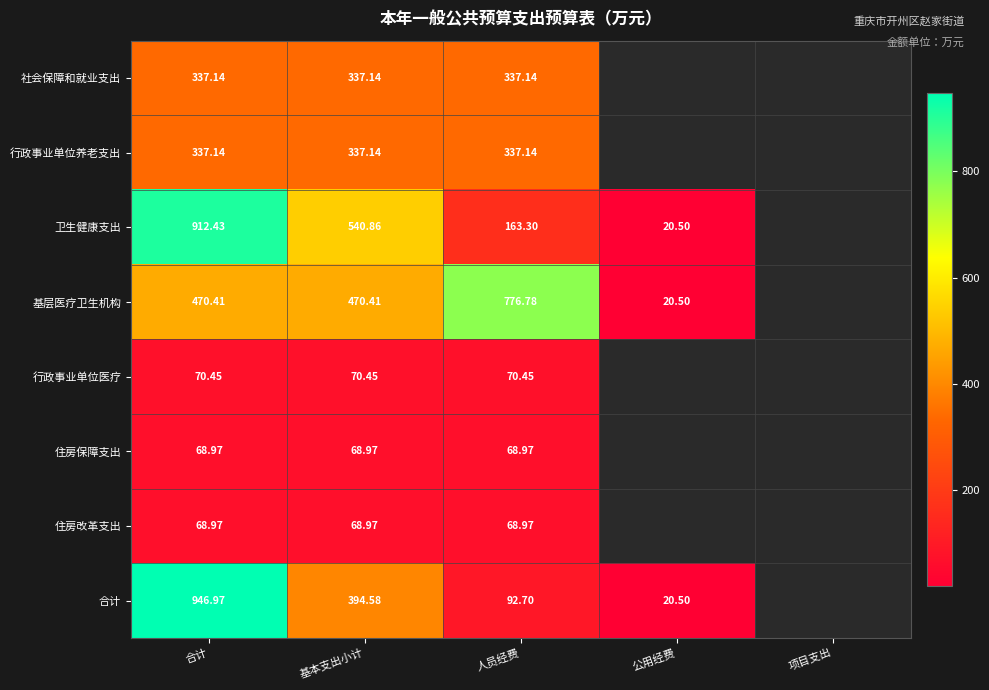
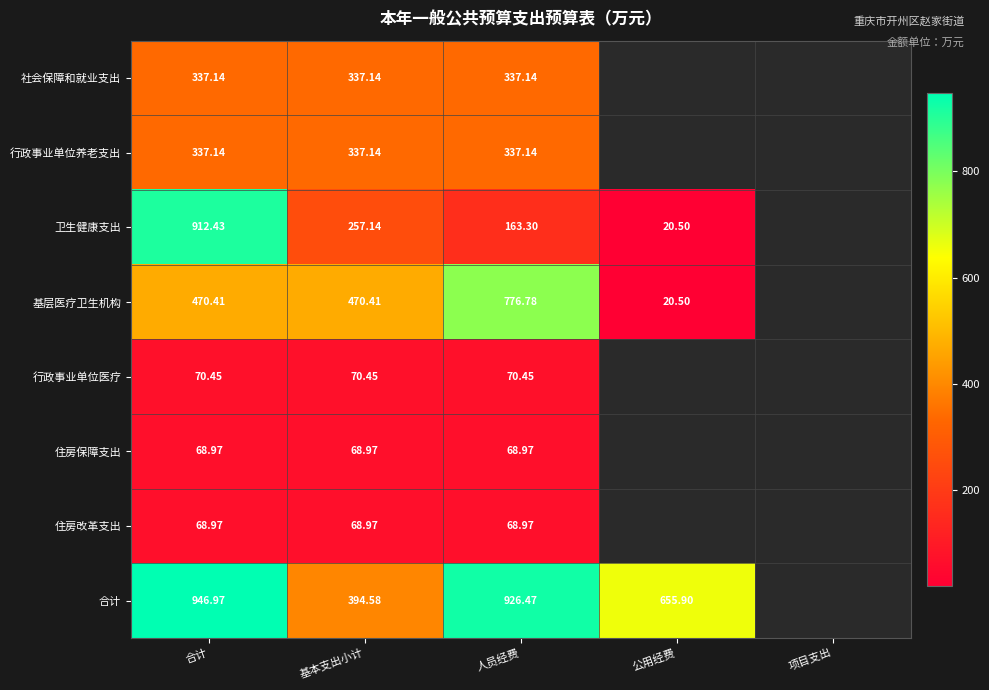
  {
    "社会保障和就业支出": {
      "合计": 337.14,
      "基本支出小计": 337.14,
      "人员经费": 337.14
    },
    "行政事业单位养老支出": {
      "合计": 337.14,
      "基本支出小计": 337.14,
      "人员经费": 337.14
    },
    "卫生健康支出": {
      "合计": 912.43,
-     "基本支出小计": 540.86,
+     "基本支出小计": 257.14,
      "人员经费": 163.30,
      "公用经费": 20.50
    },
    "基层医疗卫生机构": {
      "合计": 470.41,
      "基本支出小计": 470.41,
      "人员经费": 776.78,
      "公用经费": 20.50
    },
    "行政事业单位医疗": {
      "合计": 70.45,
      "基本支出小计": 70.45,
      "人员经费": 70.45
    },
    "住房保障支出": {
      "合计": 68.97,
      "基本支出小计": 68.97,
      "人员经费": 68.97
    },
    "住房改革支出": {
      "合计": 68.97,
      "基本支出小计": 68.97,
      "人员经费": 68.97
    },
    "合计": {
      "合计": 946.97,
      "基本支出小计": 394.58,
-     "人员经费": 92.70,
-     "公用经费": 20.50
+     "人员经费": 926.47,
+     "公用经费": 655.90
    }
  }
